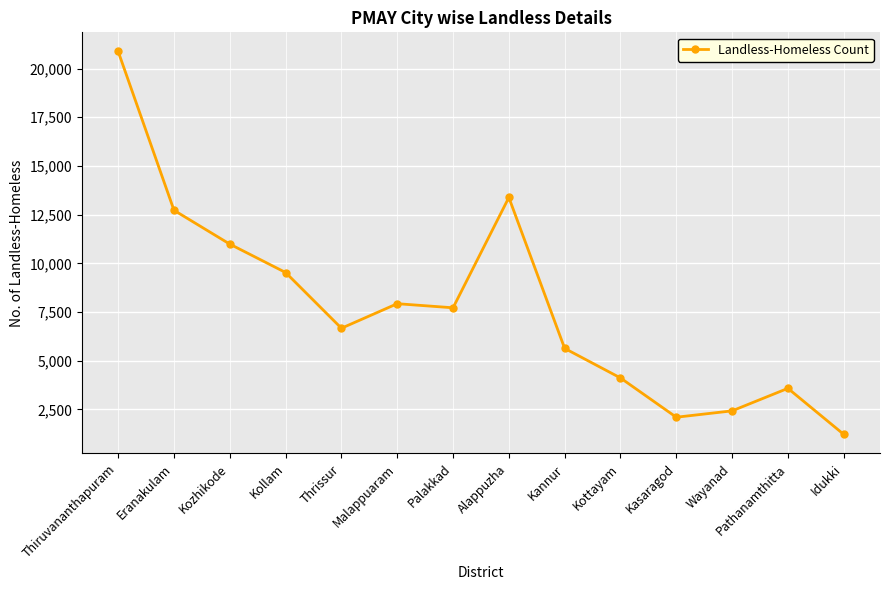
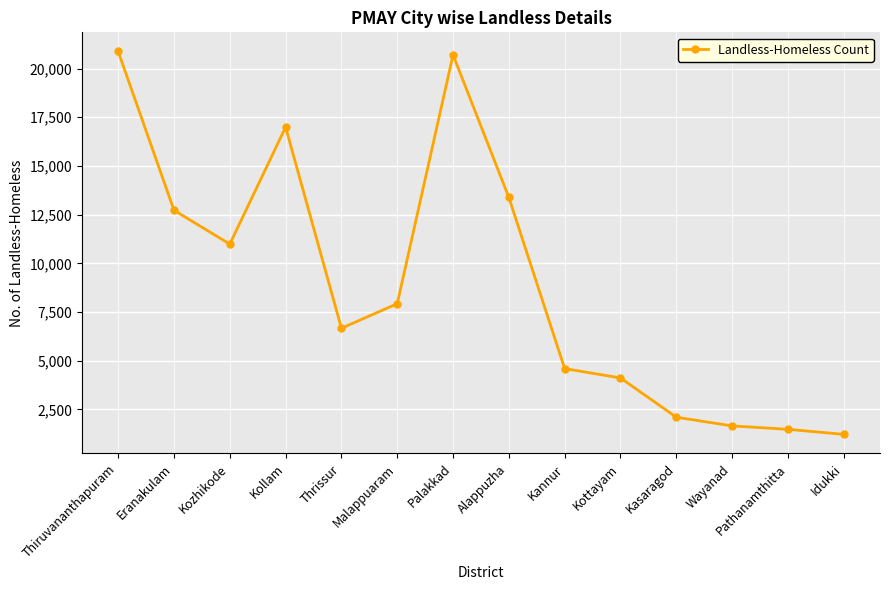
  {
    "Thiruvananthapuram": "20,900",
    "Eranakulam": "12,700",
    "Kozhikode": "11,000",
-   "Kollam": "9,500",
+   "Kollam": "17,000",
    "Thrissur": "6,700",
    "Malappuaram": "7,900",
-   "Palakkad": "7,700",
+   "Palakkad": "20,700",
    "Alappuzha": "13,400",
-   "Kannur": "5,600",
+   "Kannur": "4,600",
    "Kottayam": "4,100",
    "Kasaragod": "2,100",
-   "Wayanad": "2,400",
-   "Pathanamthitta": "3,600",
+   "Wayanad": "1,700",
+   "Pathanamthitta": "1,500",
    "Idukki": "1,200"
  }
